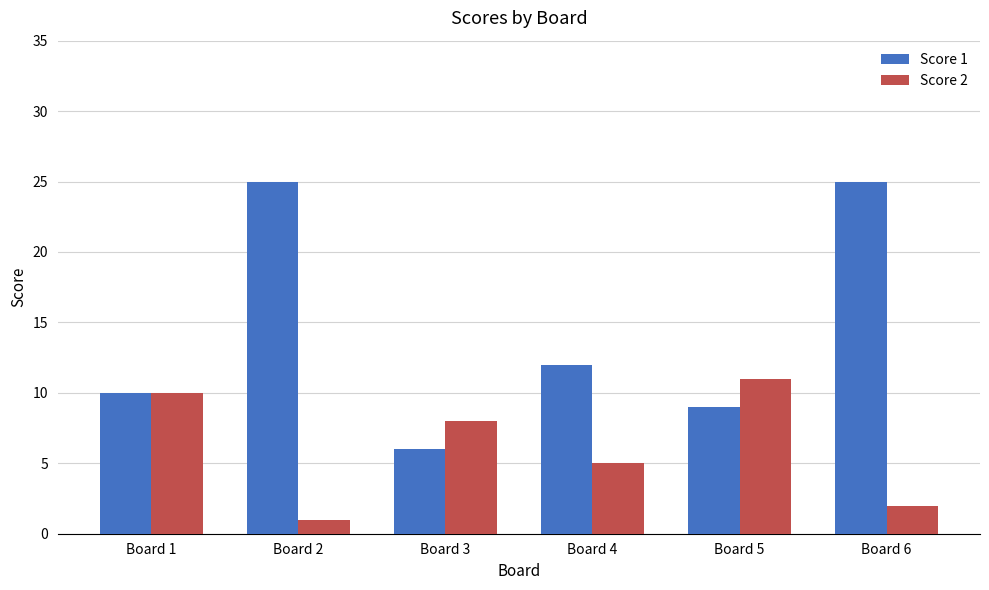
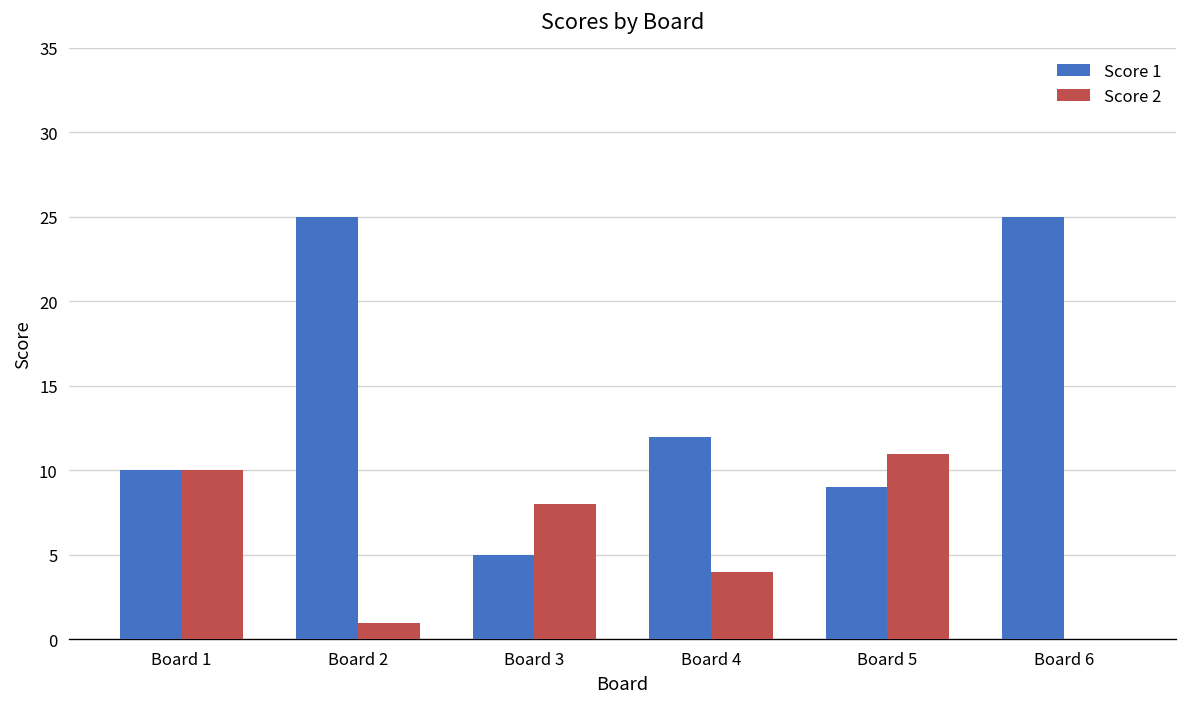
  {
    "Score 1": {
      "Board 1": 10,
      "Board 2": 25,
-     "Board 3": 6,
+     "Board 3": 5,
      "Board 4": 12,
      "Board 5": 9,
      "Board 6": 25
    },
    "Score 2": {
      "Board 1": 10,
      "Board 2": 1,
      "Board 3": 8,
-     "Board 4": 5,
+     "Board 4": 4,
      "Board 5": 11,
-     "Board 6": 2
+     "Board 6": 0
    }
  }
